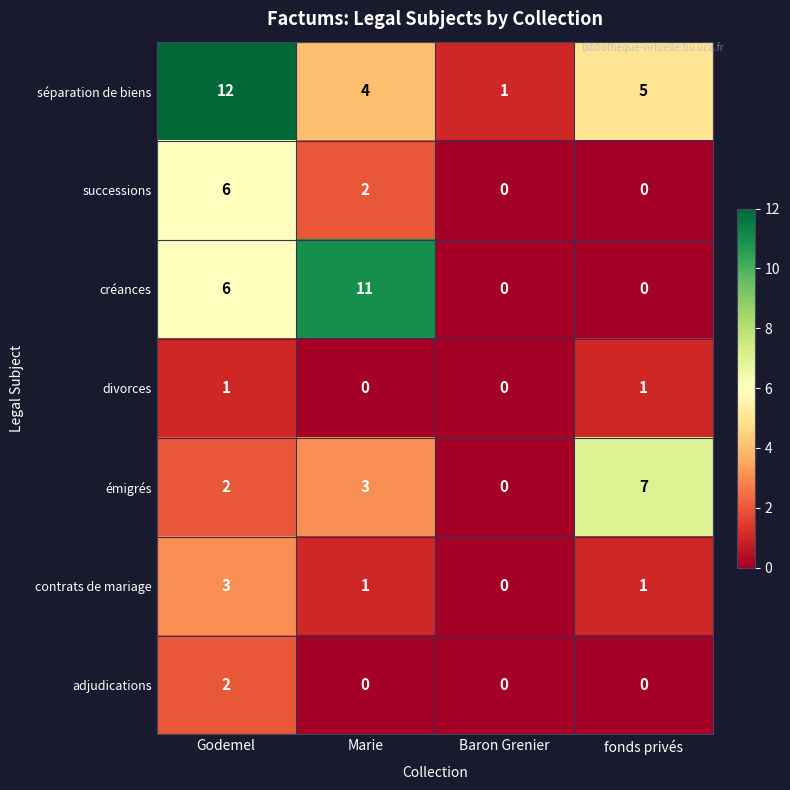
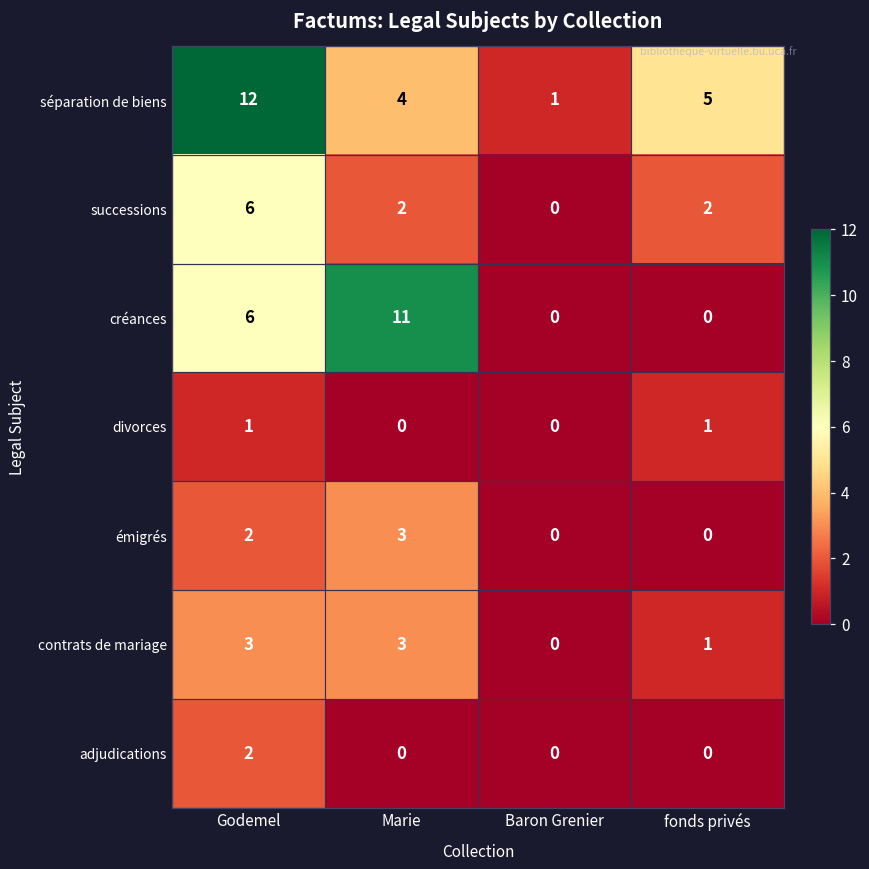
  {
    "séparation de biens": {
      "Godemel": 12,
      "Marie": 4,
      "Baron Grenier": 1
    },
    "successions": {
      "Godemel": 6,
      "Marie": 2,
      "Baron Grenier": 0,
-     "fonds privés": 0
+     "fonds privés": 2
    },
    "créances": {
      "Godemel": 6,
      "Marie": 11,
      "Baron Grenier": 0,
      "fonds privés": 0
    },
    "divorces": {
      "Godemel": 1,
      "Marie": 0,
      "Baron Grenier": 0,
      "fonds privés": 1
    },
    "émigrés": {
      "Godemel": 2,
      "Marie": 3,
      "Baron Grenier": 0,
-     "fonds privés": 7
+     "fonds privés": 0
    },
    "contrats de mariage": {
      "Godemel": 3,
-     "Marie": 1,
+     "Marie": 3,
      "Baron Grenier": 0,
      "fonds privés": 1
    },
    "adjudications": {
      "Godemel": 2,
      "Marie": 0,
      "Baron Grenier": 0,
      "fonds privés": 0
    }
  }
